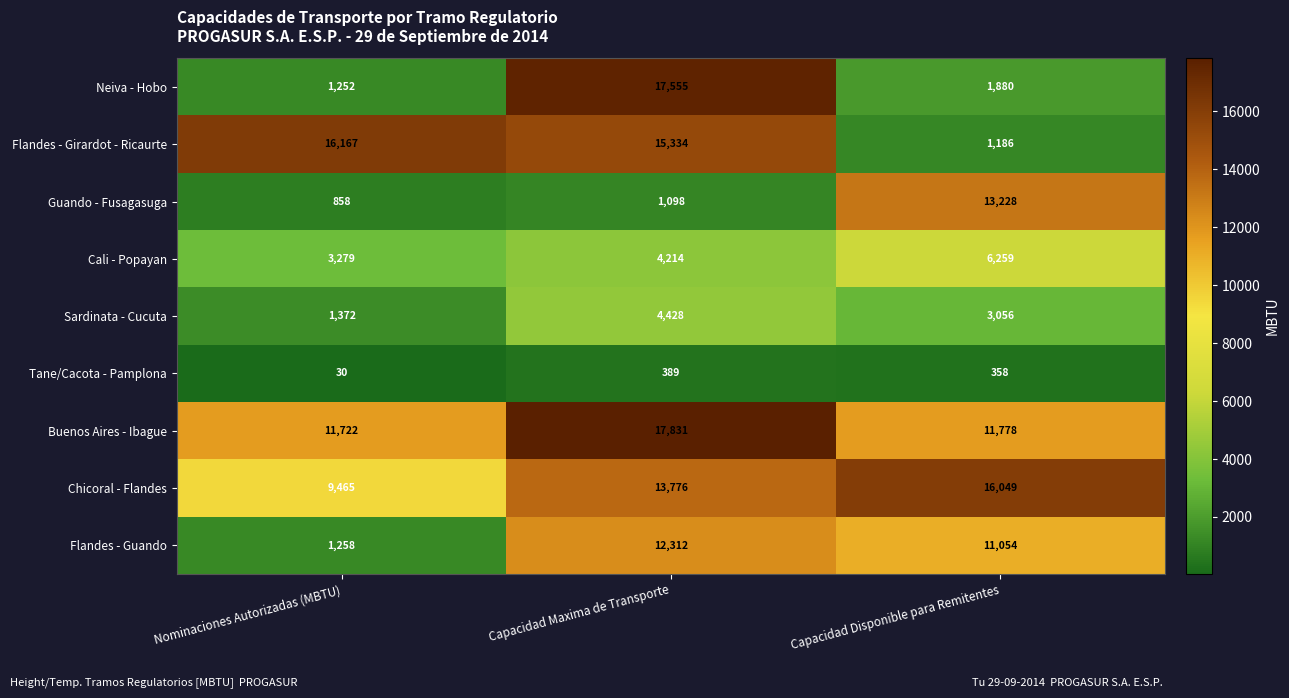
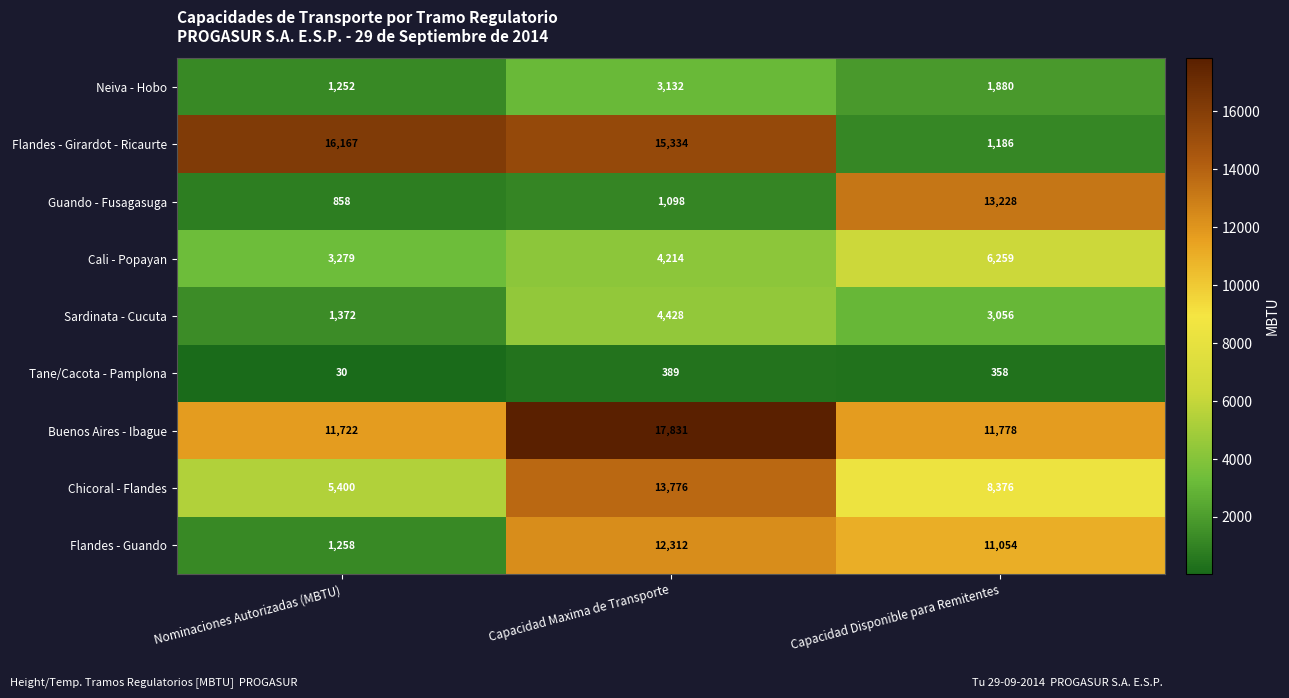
  {
    "Neiva - Hobo": {
      "Nominaciones Autorizadas (MBTU)": "1,252",
-     "Capacidad Maxima de Transporte": "17,555",
+     "Capacidad Maxima de Transporte": "3,132",
      "Capacidad Disponible para Remitentes": "1,880"
    },
    "Flandes - Girardot - Ricaurte": {
      "Nominaciones Autorizadas (MBTU)": "16,167",
      "Capacidad Maxima de Transporte": "15,334",
      "Capacidad Disponible para Remitentes": "1,186"
    },
    "Guando - Fusagasuga": {
      "Nominaciones Autorizadas (MBTU)": "858",
      "Capacidad Maxima de Transporte": "1,098",
      "Capacidad Disponible para Remitentes": "13,228"
    },
    "Cali - Popayan": {
      "Nominaciones Autorizadas (MBTU)": "3,279",
      "Capacidad Maxima de Transporte": "4,214",
      "Capacidad Disponible para Remitentes": "6,259"
    },
    "Sardinata - Cucuta": {
      "Nominaciones Autorizadas (MBTU)": "1,372",
      "Capacidad Maxima de Transporte": "4,428",
      "Capacidad Disponible para Remitentes": "3,056"
    },
    "Tane/Cacota - Pamplona": {
      "Nominaciones Autorizadas (MBTU)": "30",
      "Capacidad Maxima de Transporte": "389",
      "Capacidad Disponible para Remitentes": "358"
    },
    "Buenos Aires - Ibague": {
      "Nominaciones Autorizadas (MBTU)": "11,722",
      "Capacidad Maxima de Transporte": "17,831",
      "Capacidad Disponible para Remitentes": "11,778"
    },
    "Chicoral - Flandes": {
-     "Nominaciones Autorizadas (MBTU)": "9,465",
+     "Nominaciones Autorizadas (MBTU)": "5,400",
      "Capacidad Maxima de Transporte": "13,776",
-     "Capacidad Disponible para Remitentes": "16,049"
+     "Capacidad Disponible para Remitentes": "8,376"
    },
    "Flandes - Guando": {
      "Nominaciones Autorizadas (MBTU)": "1,258",
      "Capacidad Maxima de Transporte": "12,312",
      "Capacidad Disponible para Remitentes": "11,054"
    }
  }
